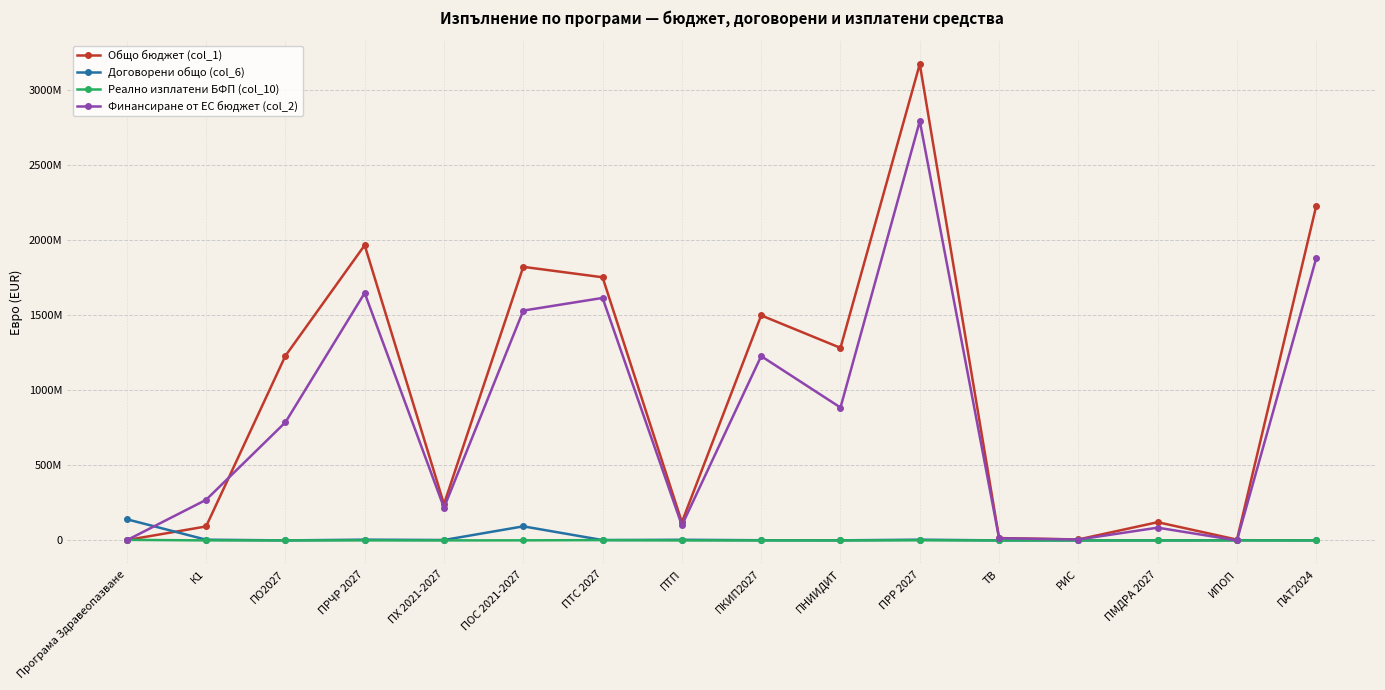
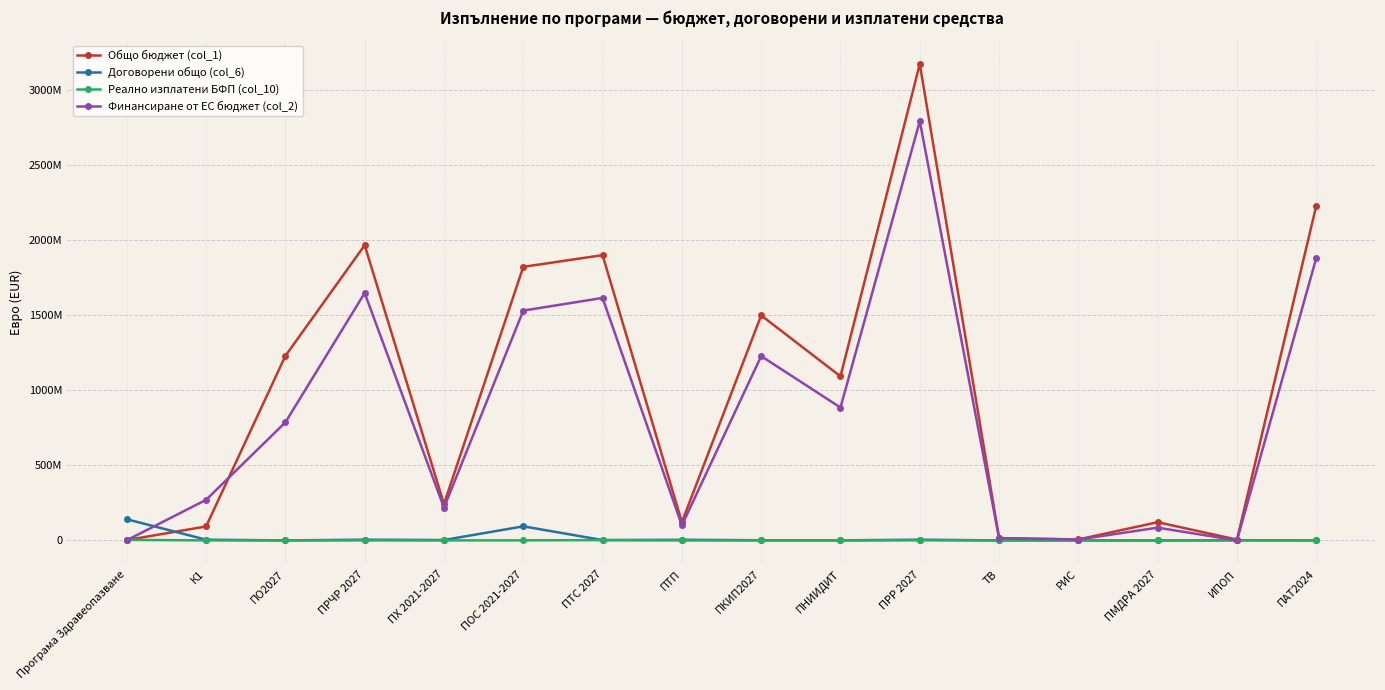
  {
    "Общо бюджет (col_1)": {
      "К1": 90000000,
      "ПО2027": 1230000000,
      "ПРЧР 2027": 1970000000,
      "ПХ 2021-2027": 240000000,
      "ПОС 2021-2027": 1820000000,
-     "ПТС 2027": 1750000000,
+     "ПТС 2027": 1900000000,
      "ПТП": 120000000,
      "ПКИП2027": 1500000000,
-     "ПНИИДИТ": 1280000000,
+     "ПНИИДИТ": 1090000000,
      "ПРР 2027": 3180000000,
      "ПМДРА 2027": 120000000,
      "ПАТ2024": 2230000000
    },
    "Договорени общо (col_6)": {
      "Програма Здравеопазване": 140000000,
      "ПОС 2021-2027": 90000000
    },
    "Реално изплатени БФП (col_10)": {
      "ПОС 2021-2027": 0
    },
    "Финансиране от ЕС бюджет (col_2)": {
      "К1": 270000000,
      "ПО2027": 790000000,
      "ПРЧР 2027": 1650000000,
      "ПХ 2021-2027": 220000000,
      "ПОС 2021-2027": 1530000000,
      "ПТС 2027": 1620000000,
      "ПТП": 100000000,
      "ПКИП2027": 1230000000,
      "ПНИИДИТ": 890000000,
      "ПРР 2027": 2790000000,
      "ПМДРА 2027": 80000000,
      "ПАТ2024": 1880000000
    }
  }
